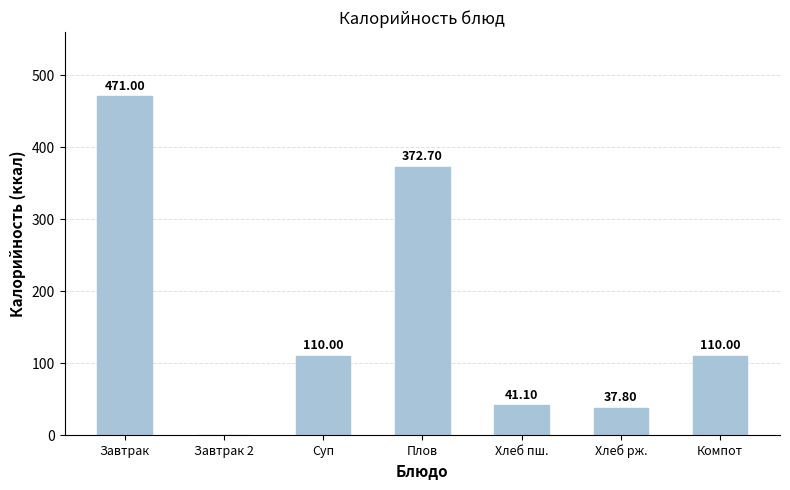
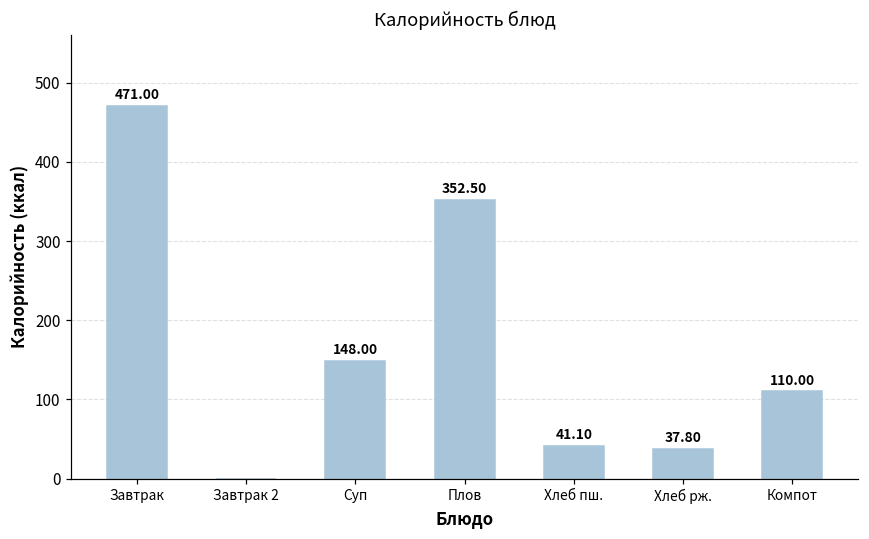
  {
    "Завтрак": 471.00,
-   "Суп": 110.00,
-   "Плов": 372.70,
+   "Суп": 148.00,
+   "Плов": 352.50,
    "Хлеб пш.": 41.10,
    "Хлеб рж.": 37.80,
    "Компот": 110.00
  }
